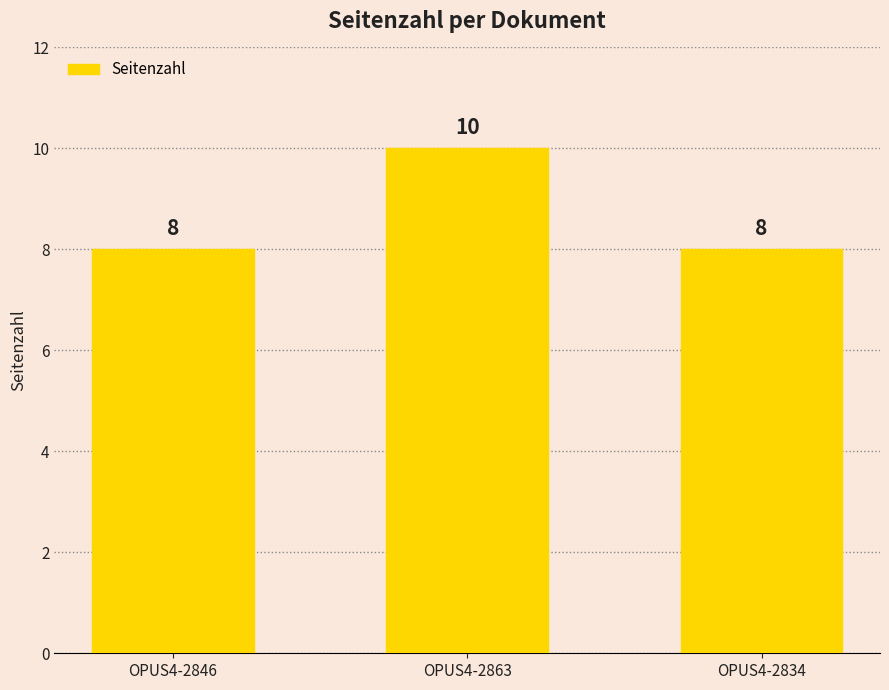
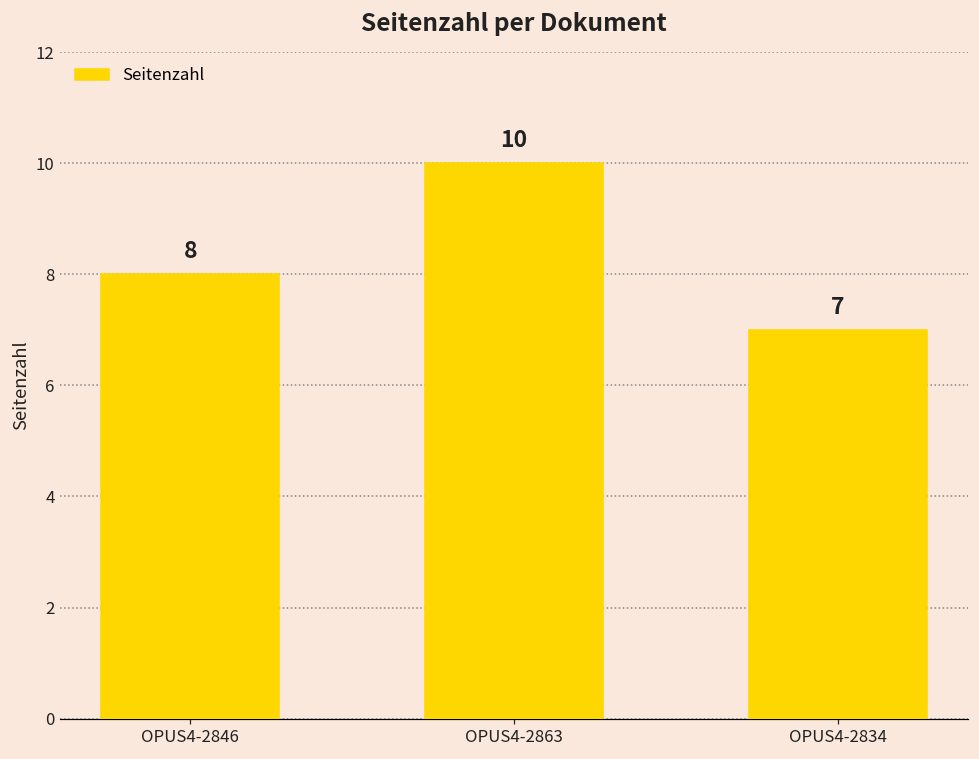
  {
    "OPUS4-2846": 8,
    "OPUS4-2863": 10,
-   "OPUS4-2834": 8
+   "OPUS4-2834": 7
  }
